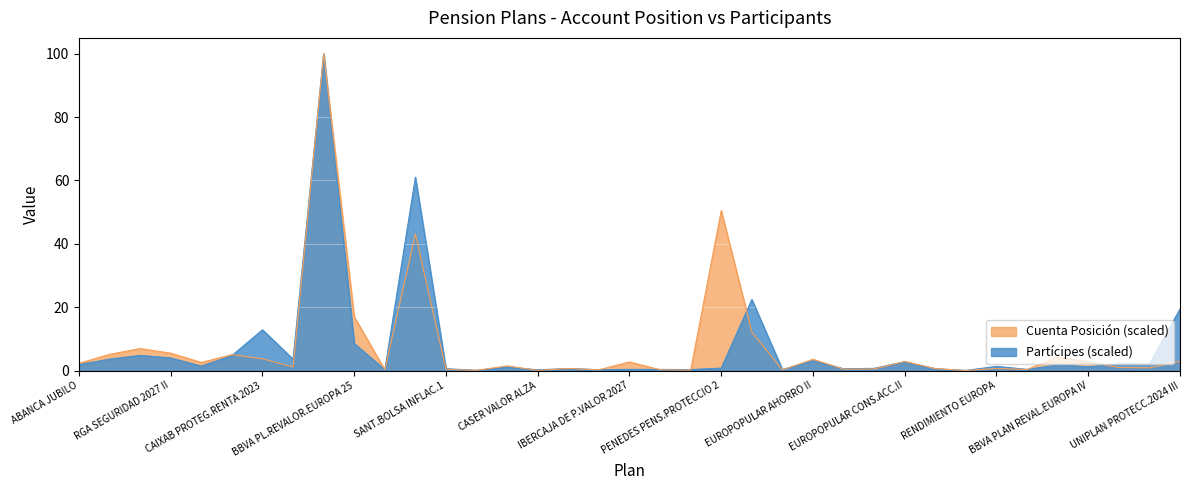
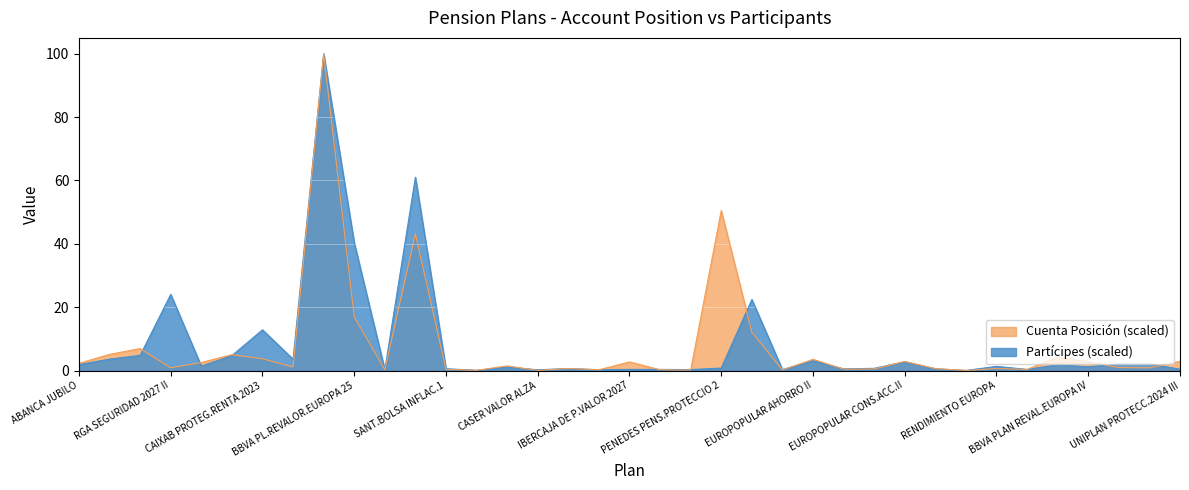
  {
    "Cuenta Posición (scaled)": {
-     "RGA SEGURIDAD 2027 II": 5,
+     "RGA SEGURIDAD 2027 II": 1,
      "CAIXAB PROTEG.RENTA 2023": 4,
      "BBVA PL.REVALOR.EUROPA 25": 17,
      "IBERCAJA DE P.VALOR 2027": 3,
      "PENEDES PENS.PROTECCIO 2": 50,
      "UNIPLAN PROTECC.2024 III": 3
    },
    "Partícipes (scaled)": {
-     "RGA SEGURIDAD 2027 II": 4,
+     "RGA SEGURIDAD 2027 II": 24,
      "CAIXAB PROTEG.RENTA 2023": 13,
-     "BBVA PL.REVALOR.EUROPA 25": 9,
+     "BBVA PL.REVALOR.EUROPA 25": 40,
      "IBERCAJA DE P.VALOR 2027": 0,
      "PENEDES PENS.PROTECCIO 2": 1,
      "BBVA PLAN REVAL.EUROPA IV": 1,
-     "UNIPLAN PROTECC.2024 III": 19
+     "UNIPLAN PROTECC.2024 III": 0
    }
  }
